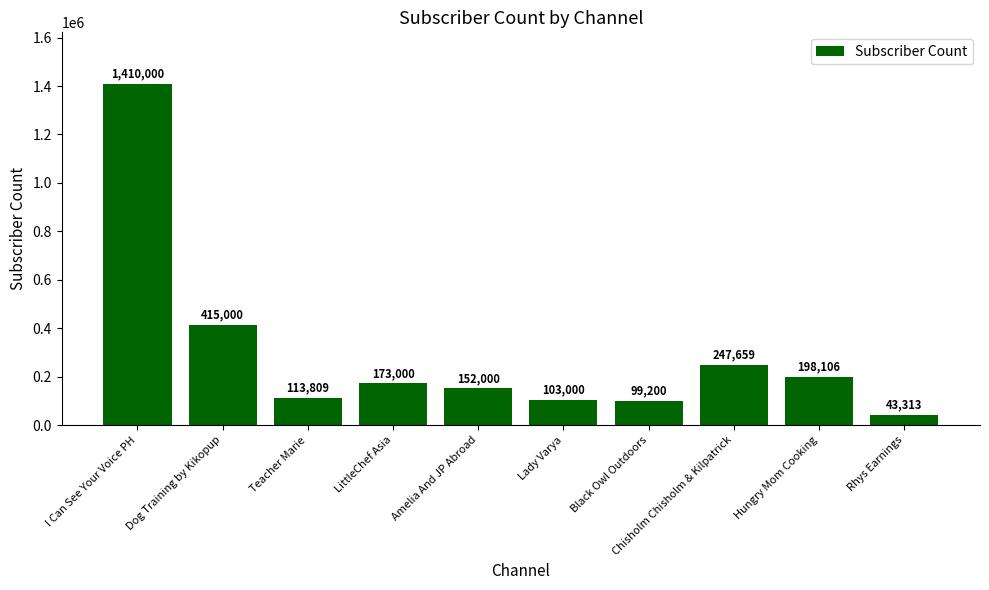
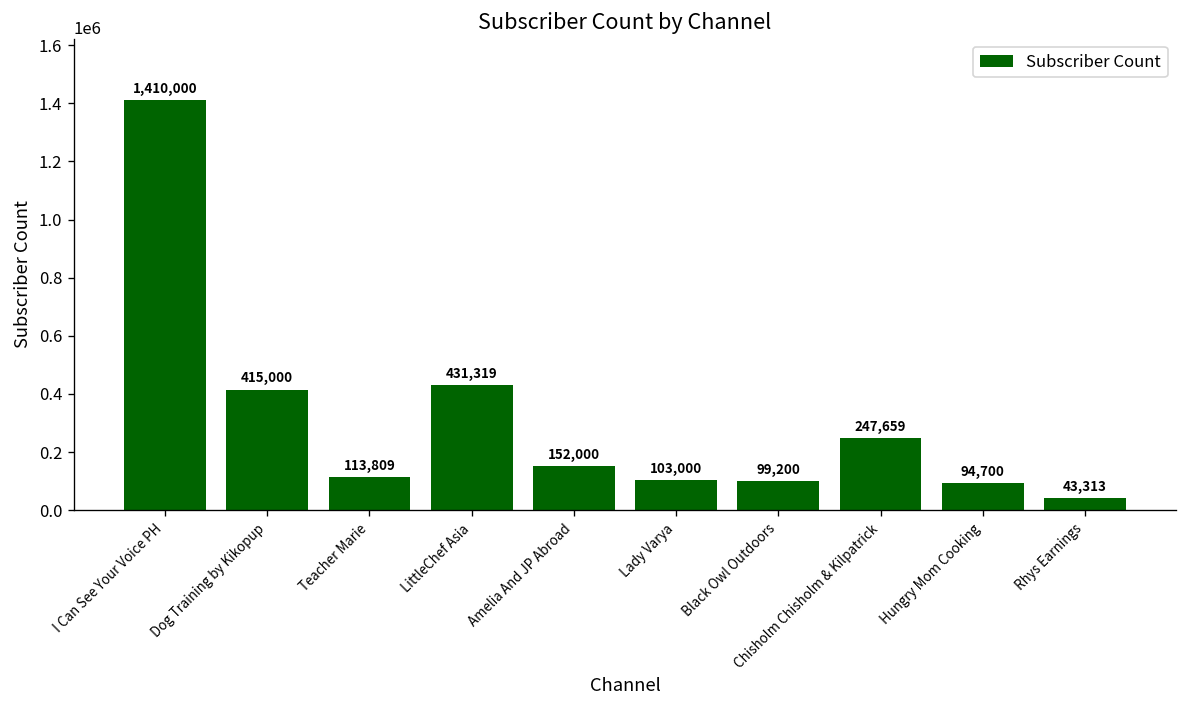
  {
    "I Can See Your Voice PH": "1,410,000",
    "Dog Training by Kikopup": "415,000",
    "Teacher Marie": "113,809",
-   "LittleChef Asia": "173,000",
+   "LittleChef Asia": "431,319",
    "Amelia And JP Abroad": "152,000",
    "Lady Varya": "103,000",
    "Black Owl Outdoors": "99,200",
    "Chisholm Chisholm & Kilpatrick": "247,659",
-   "Hungry Mom Cooking": "198,106",
+   "Hungry Mom Cooking": "94,700",
    "Rhys Earnings": "43,313"
  }
